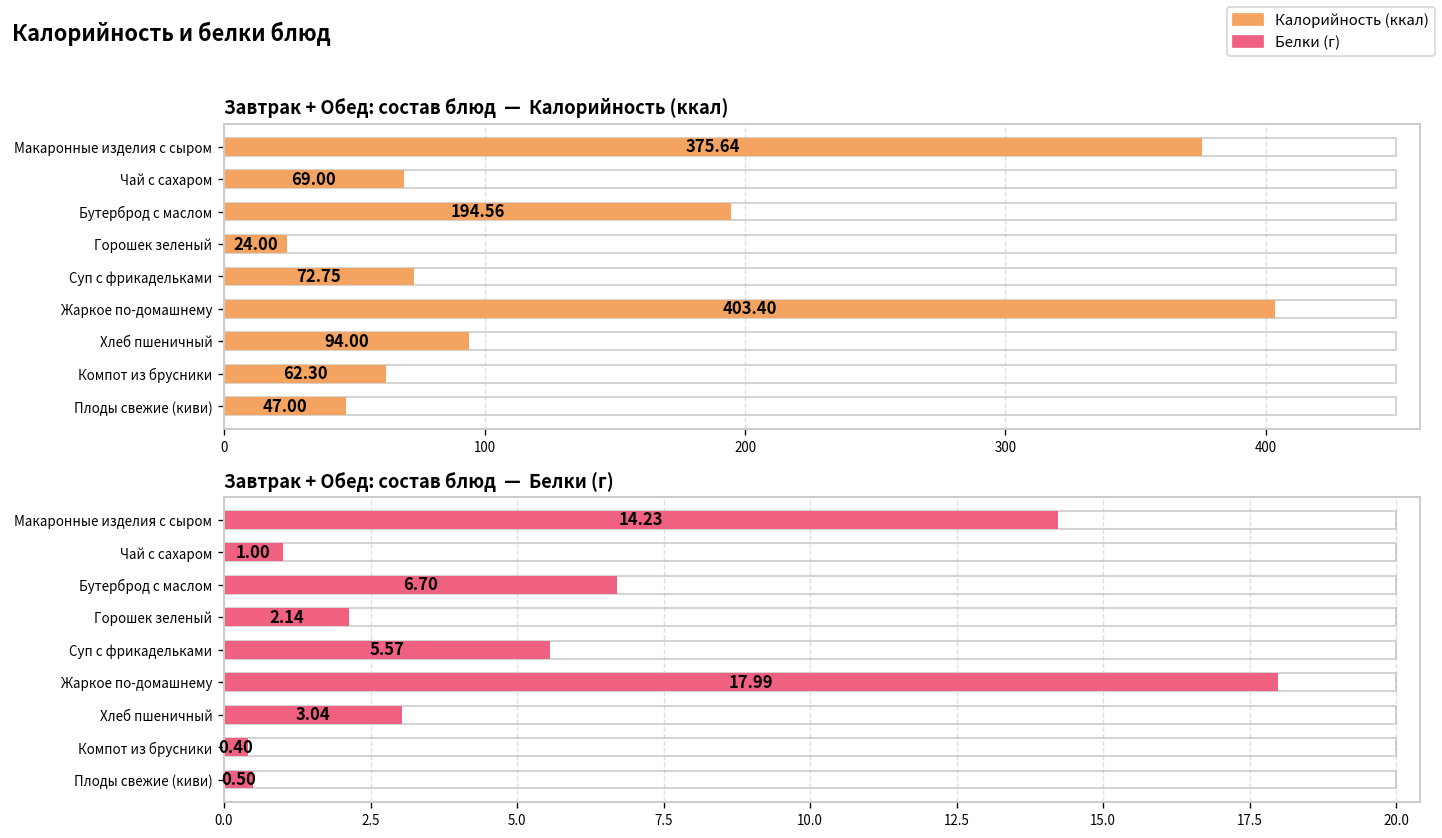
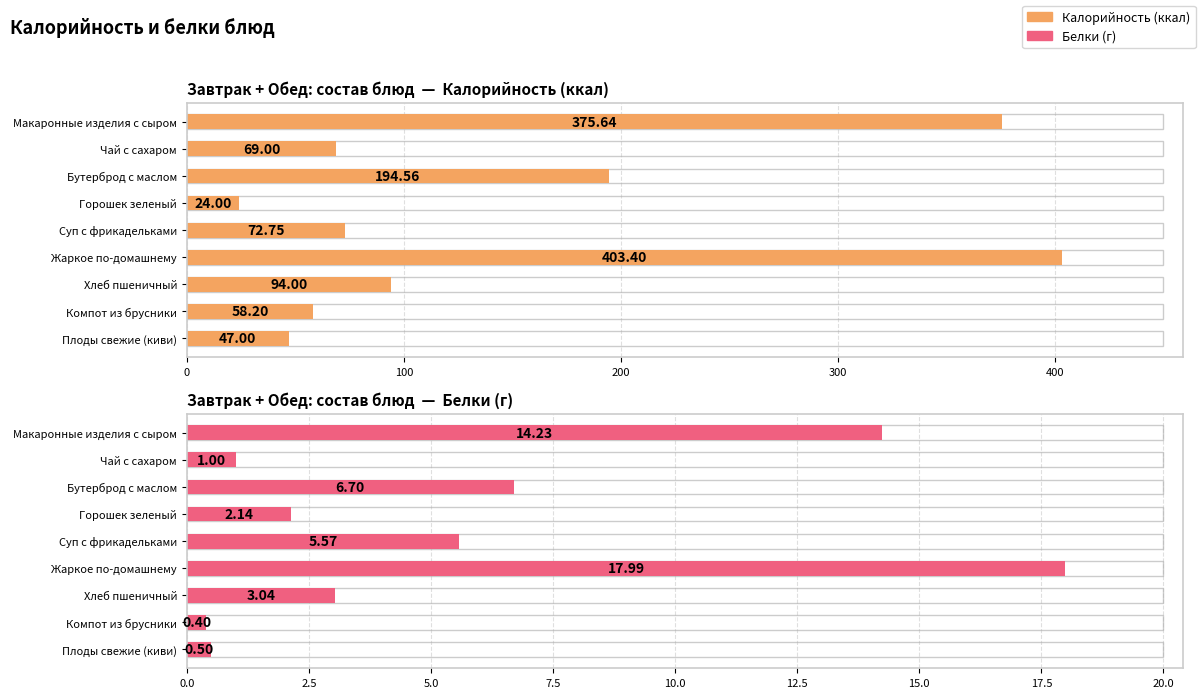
  {
    "Завтрак + Обед: состав блюд — Калорийность (ккал)": {
      "Калорийность (ккал)": {
-       "Компот из брусники": 62.30
+       "Компот из брусники": 58.20
      }
    }
  }
